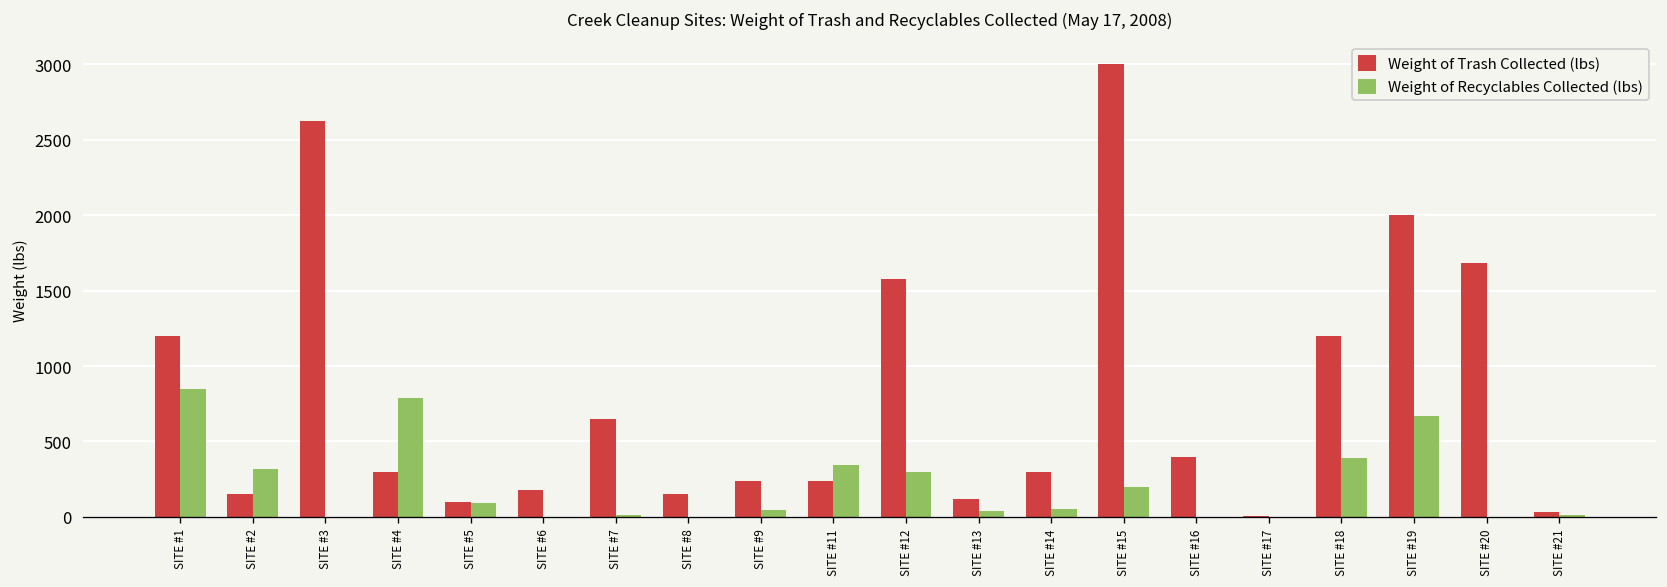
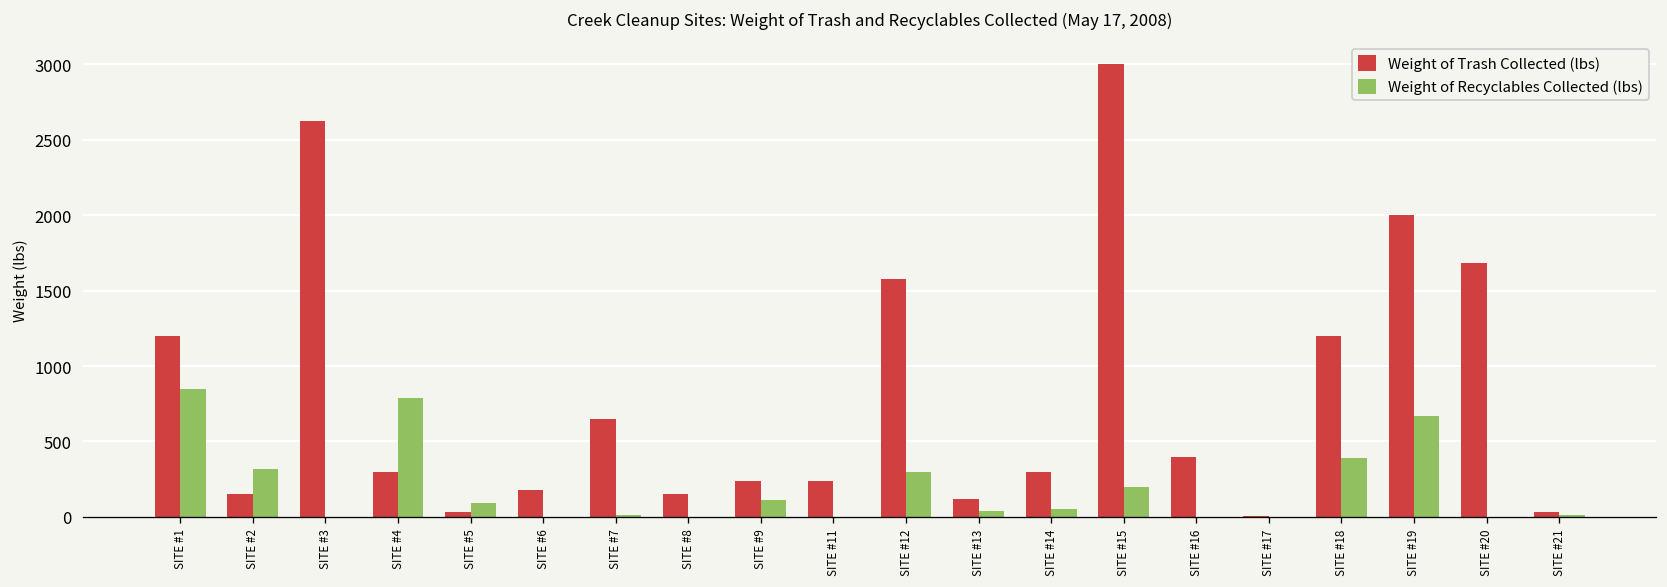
  {
    "Weight of Trash Collected (lbs)": {
      "SITE #1": 1200,
      "SITE #2": 150,
      "SITE #3": 2620,
      "SITE #4": 300,
-     "SITE #5": 100,
+     "SITE #5": 30,
      "SITE #6": 180,
      "SITE #7": 650,
      "SITE #8": 150,
      "SITE #9": 240,
      "SITE #11": 240,
      "SITE #12": 1580,
      "SITE #13": 120,
      "SITE #14": 300,
      "SITE #15": 3000,
      "SITE #16": 400,
      "SITE #18": 1200,
      "SITE #19": 2000,
      "SITE #20": 1680,
      "SITE #21": 40
    },
    "Weight of Recyclables Collected (lbs)": {
      "SITE #1": 850,
      "SITE #2": 320,
      "SITE #3": 0,
      "SITE #4": 790,
      "SITE #5": 90,
      "SITE #6": 0,
      "SITE #8": 0,
-     "SITE #9": 50,
-     "SITE #11": 340,
+     "SITE #9": 110,
+     "SITE #11": 0,
      "SITE #12": 300,
      "SITE #13": 40,
      "SITE #14": 50,
      "SITE #15": 200,
      "SITE #16": 0,
      "SITE #18": 390,
      "SITE #19": 670,
      "SITE #20": 0
    }
  }
